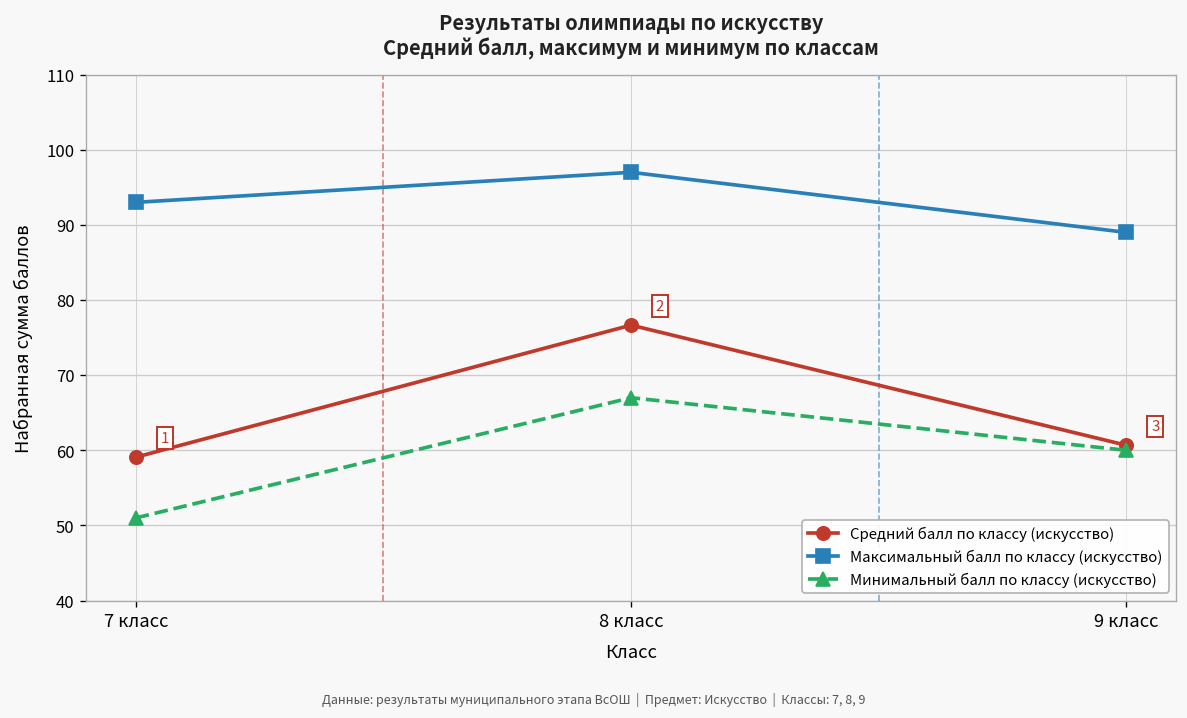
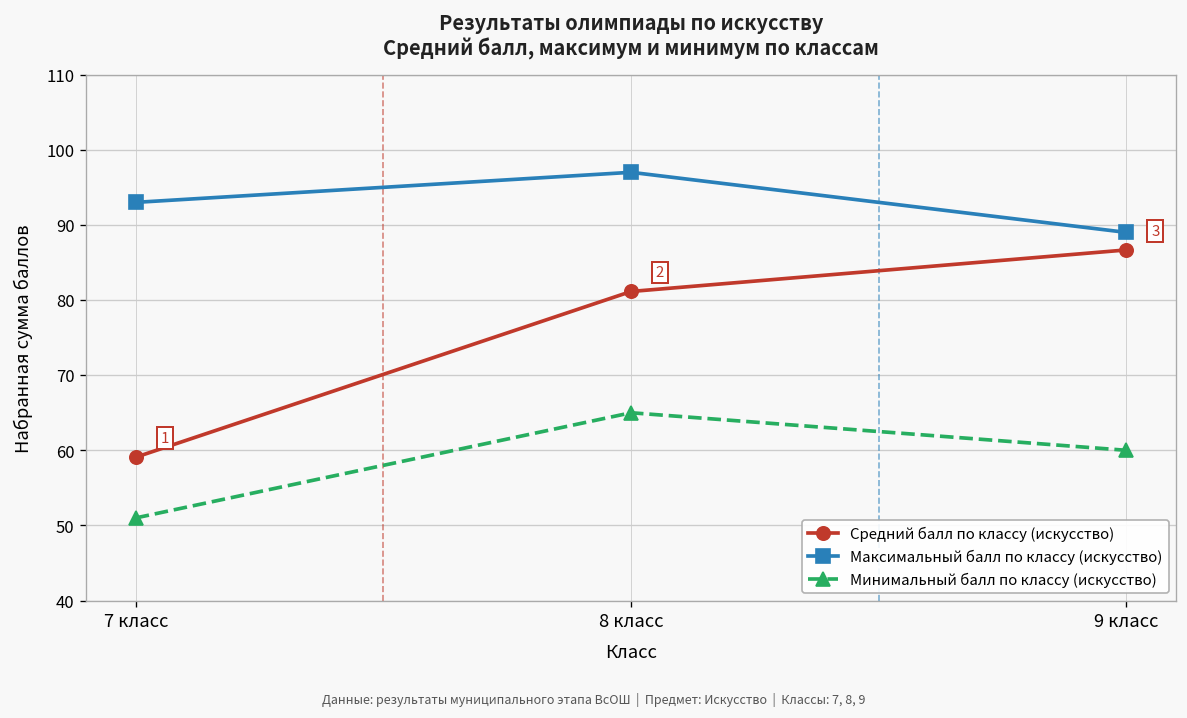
  {
    "Средний балл по классу (искусство)": {
-     "8 класс": 77,
-     "9 класс": 61
+     "8 класс": 81,
+     "9 класс": 87
    },
    "Максимальный балл по классу (искусство)": {
      "7 класс": 93,
      "8 класс": 97,
      "9 класс": 89
    },
    "Минимальный балл по классу (искусство)": {
      "7 класс": 51,
-     "8 класс": 67,
+     "8 класс": 65,
      "9 класс": 60
    }
  }
